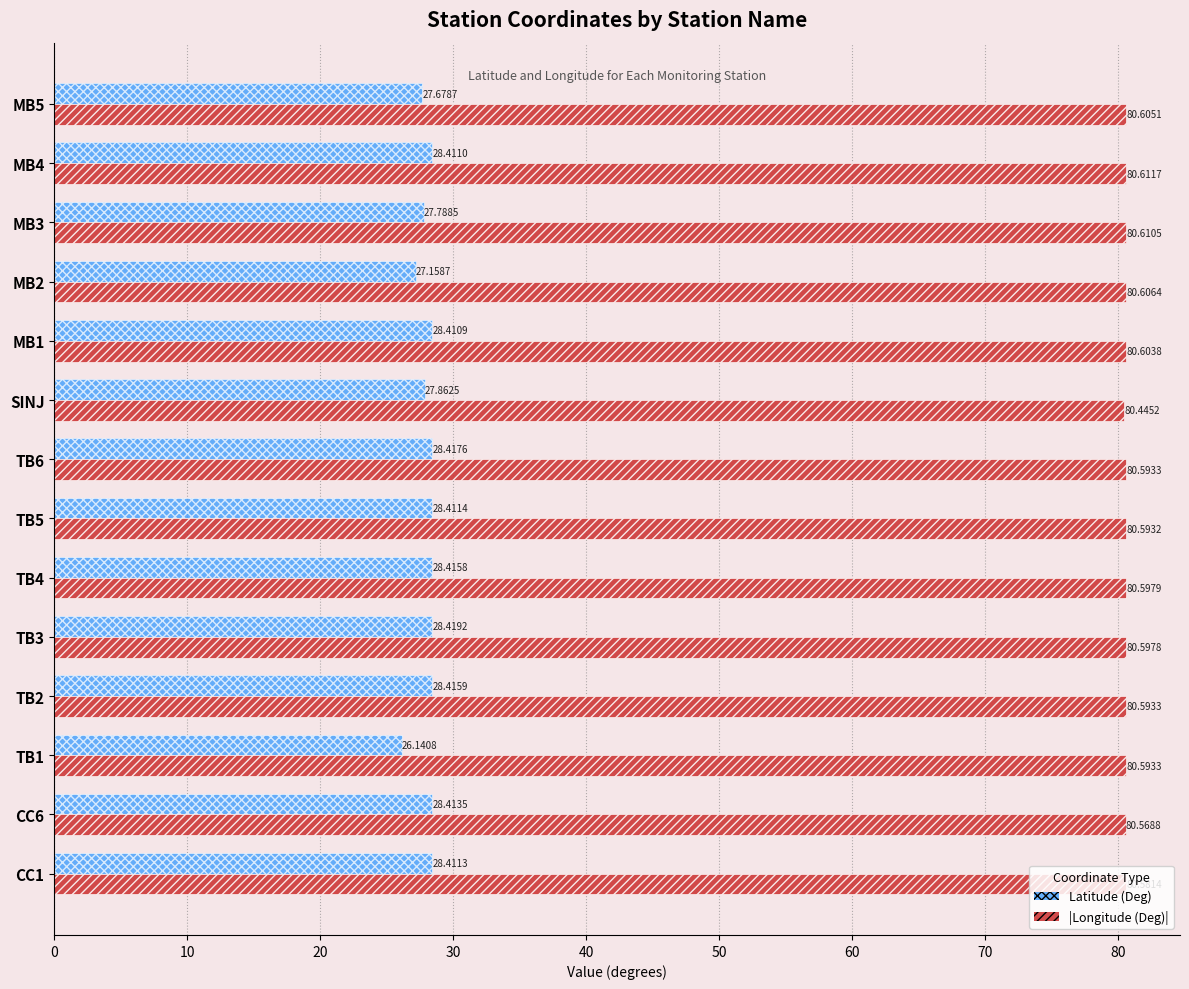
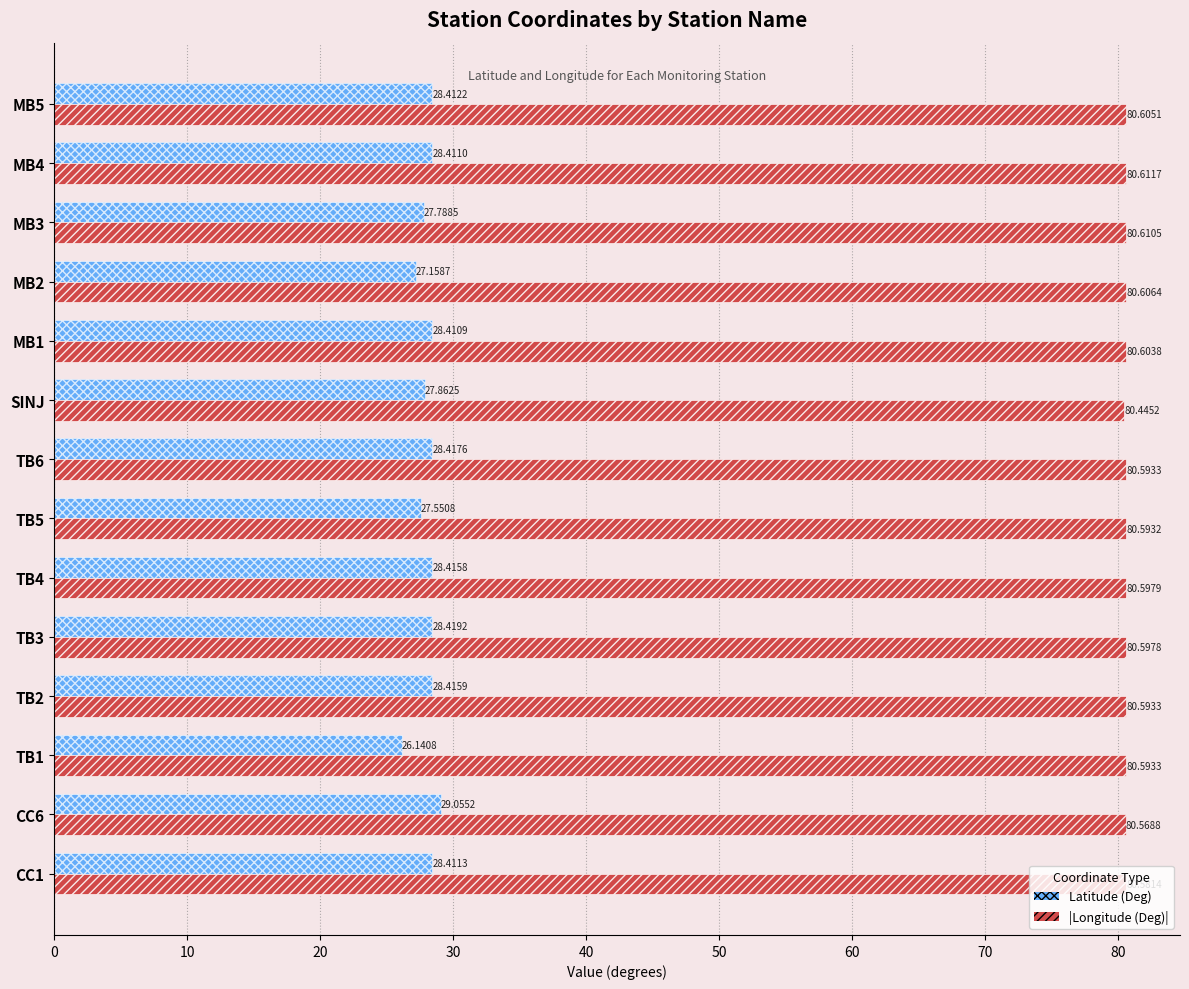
  {
    "Latitude (Deg)": {
-     "MB5": 27.6787,
+     "MB5": 28.4122,
      "MB4": 28.4110,
      "MB3": 27.7885,
      "MB2": 27.1587,
      "MB1": 28.4109,
      "SINJ": 27.8625,
      "TB6": 28.4176,
-     "TB5": 28.4114,
+     "TB5": 27.5508,
      "TB4": 28.4158,
      "TB3": 28.4192,
      "TB2": 28.4159,
      "TB1": 26.1408,
-     "CC6": 28.4135,
+     "CC6": 29.0552,
      "CC1": 28.4113
    },
    "|Longitude (Deg)|": {
      "MB5": 80.6051,
      "MB4": 80.6117,
      "MB3": 80.6105,
      "MB2": 80.6064,
      "MB1": 80.6038,
      "SINJ": 80.4452,
      "TB6": 80.5933,
      "TB5": 80.5932,
      "TB4": 80.5979,
      "TB3": 80.5978,
      "TB2": 80.5933,
      "TB1": 80.5933,
      "CC6": 80.5688
    }
  }
